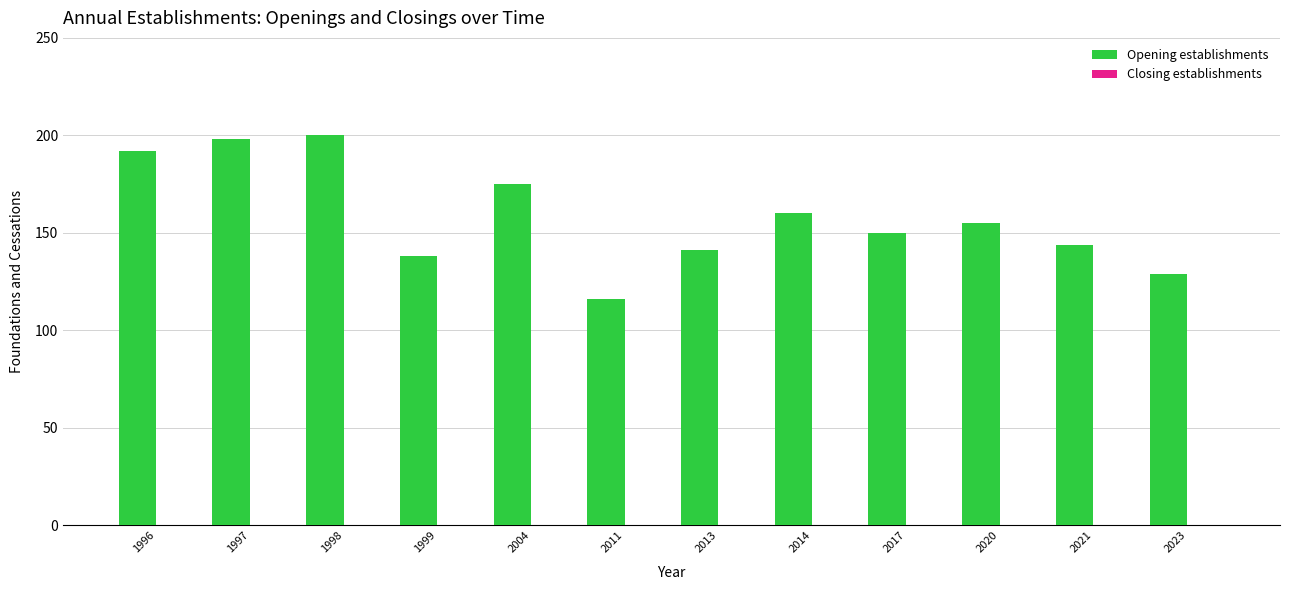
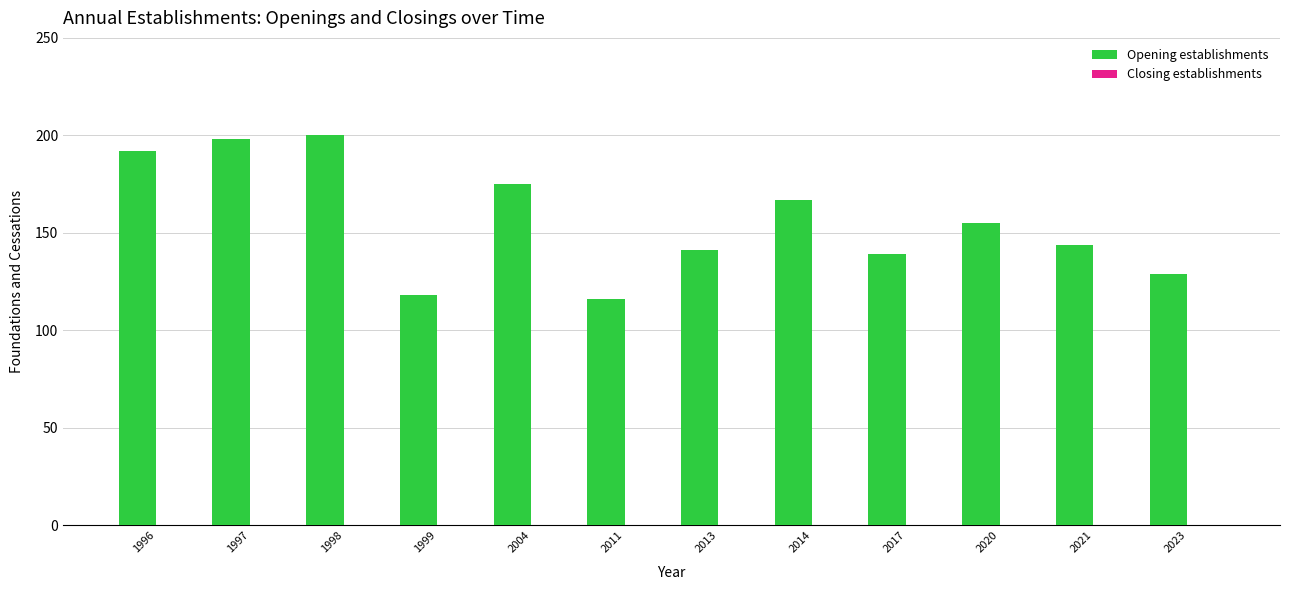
  {
    "Opening establishments": {
      "1996": 192,
      "1997": 198,
      "1998": 200,
-     "1999": 138,
+     "1999": 118,
      "2004": 175,
      "2011": 116,
      "2013": 141,
-     "2014": 160,
-     "2017": 150,
+     "2014": 167,
+     "2017": 139,
      "2020": 155,
      "2021": 144,
      "2023": 129
    },
    "Closing establishments": {
      "1996": 0,
      "1997": 0,
      "1998": 0,
      "1999": 0,
      "2004": 0,
      "2011": 0,
      "2013": 0,
      "2014": 0,
      "2017": 0,
      "2020": 0,
      "2021": 0,
      "2023": 0
    }
  }
